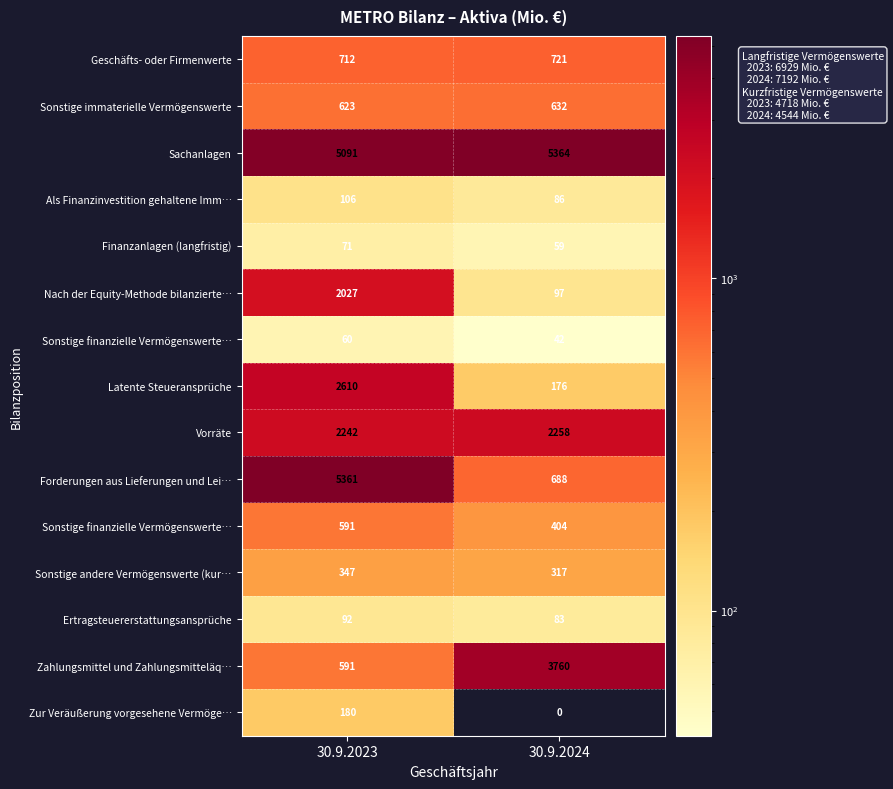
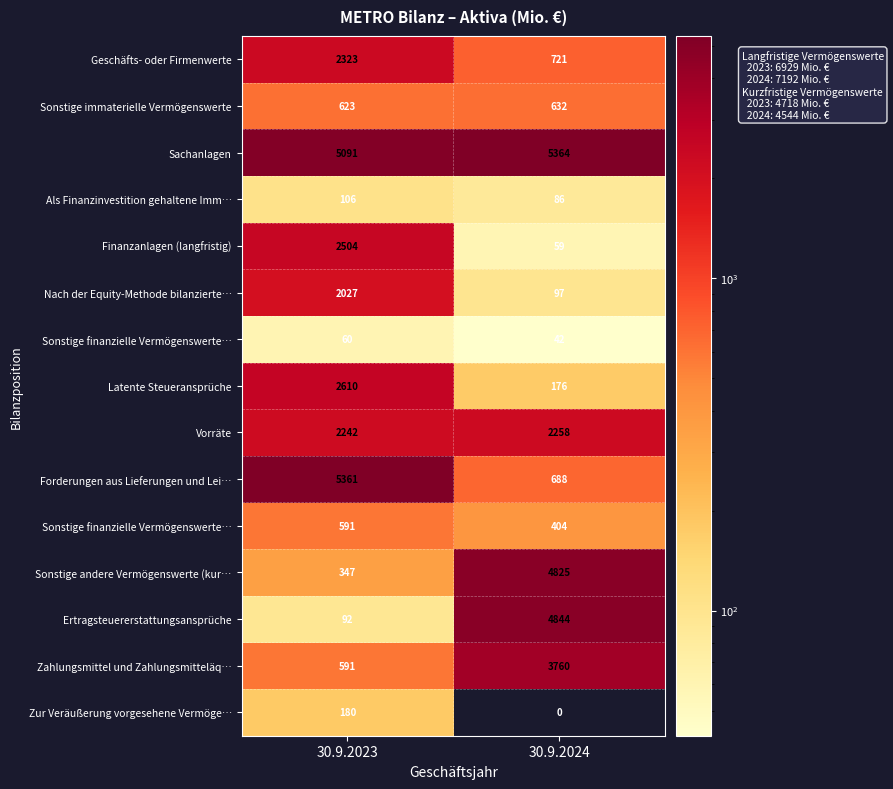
  {
    "Geschäfts- oder Firmenwerte": {
-     "30.9.2023": 712,
+     "30.9.2023": 2323,
      "30.9.2024": 721
    },
    "Sonstige immaterielle Vermögenswerte": {
      "30.9.2023": 623,
      "30.9.2024": 632
    },
    "Sachanlagen": {
      "30.9.2023": 5091,
      "30.9.2024": 5364
    },
    "Als Finanzinvestition gehaltene Imm…": {
      "30.9.2023": 106,
      "30.9.2024": 86
    },
    "Finanzanlagen (langfristig)": {
-     "30.9.2023": 71,
+     "30.9.2023": 2504,
      "30.9.2024": 59
    },
    "Nach der Equity-Methode bilanzierte…": {
      "30.9.2023": 2027,
      "30.9.2024": 97
    },
    "Latente Steueransprüche": {
      "30.9.2023": 2610,
      "30.9.2024": 176
    },
    "Vorräte": {
      "30.9.2023": 2242,
      "30.9.2024": 2258
    },
    "Forderungen aus Lieferungen und Lei…": {
      "30.9.2023": 5361,
      "30.9.2024": 688
    },
    "Sonstige andere Vermögenswerte (kur…": {
      "30.9.2023": 347,
-     "30.9.2024": 317
+     "30.9.2024": 4825
    },
    "Ertragsteuererstattungsansprüche": {
      "30.9.2023": 92,
-     "30.9.2024": 83
+     "30.9.2024": 4844
    },
    "Zahlungsmittel und Zahlungsmitteläq…": {
      "30.9.2023": 591,
      "30.9.2024": 3760
    },
    "Zur Veräußerung vorgesehene Vermöge…": {
      "30.9.2023": 180,
      "30.9.2024": 0
    }
  }
